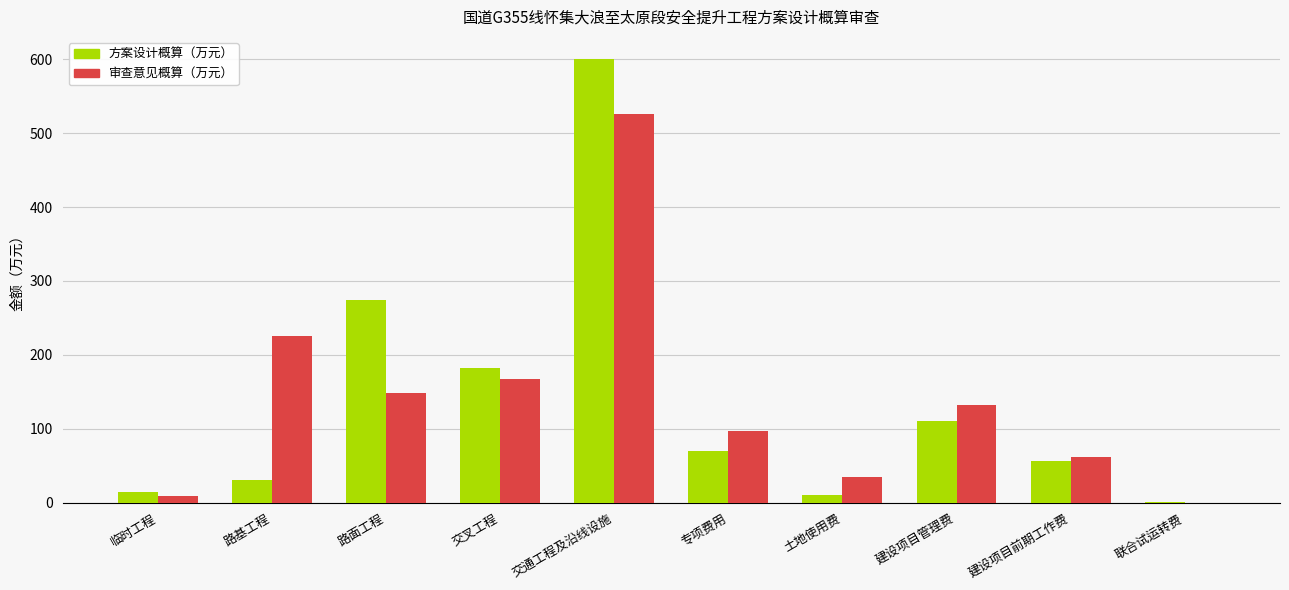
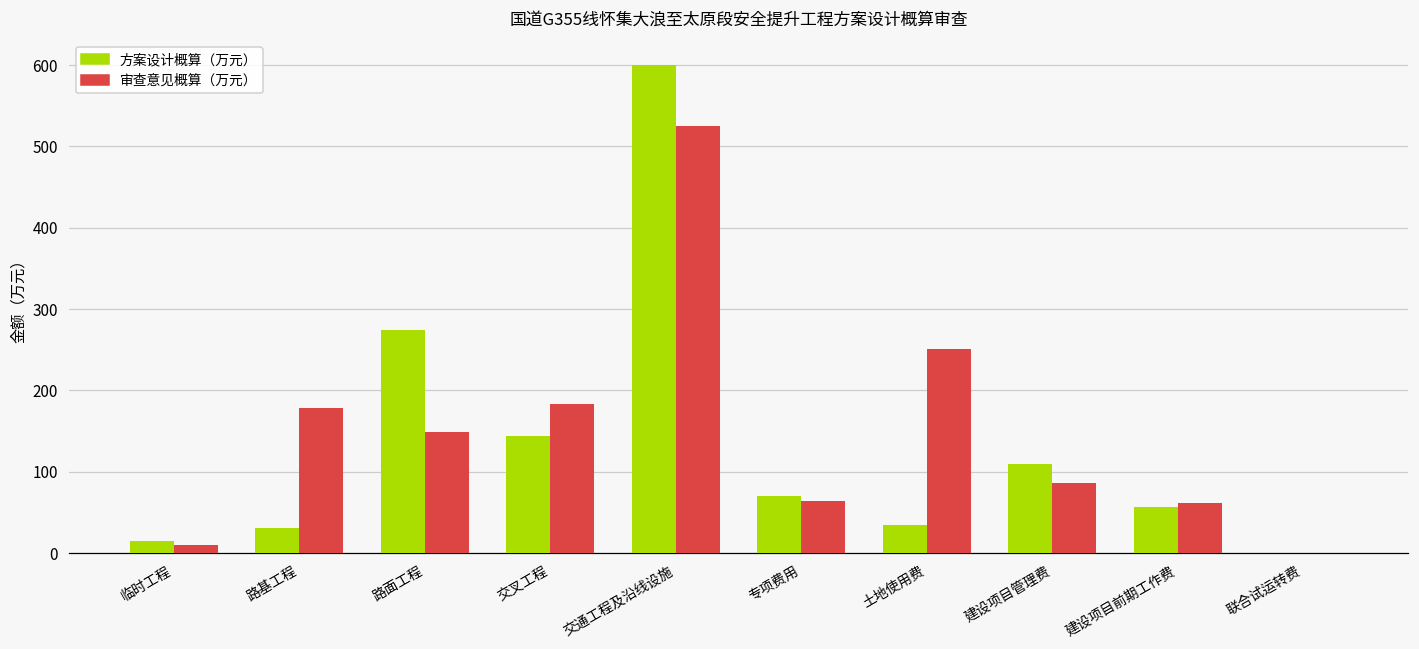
  {
    "方案设计概算（万元）": {
      "临时工程": 10,
      "路基工程": 30,
      "路面工程": 270,
-     "交叉工程": 180,
+     "交叉工程": 140,
      "交通工程及沿线设施": 600,
      "专项费用": 70,
-     "土地使用费": 10,
+     "土地使用费": 30,
      "建设项目管理费": 110,
      "建设项目前期工作费": 60
    },
    "审查意见概算（万元）": {
      "临时工程": 10,
-     "路基工程": 230,
+     "路基工程": 180,
      "路面工程": 150,
-     "交叉工程": 170,
+     "交叉工程": 180,
      "交通工程及沿线设施": 530,
-     "专项费用": 100,
-     "土地使用费": 30,
-     "建设项目管理费": 130,
+     "专项费用": 60,
+     "土地使用费": 250,
+     "建设项目管理费": 90,
      "建设项目前期工作费": 60,
      "联合试运转费": 0
    }
  }
